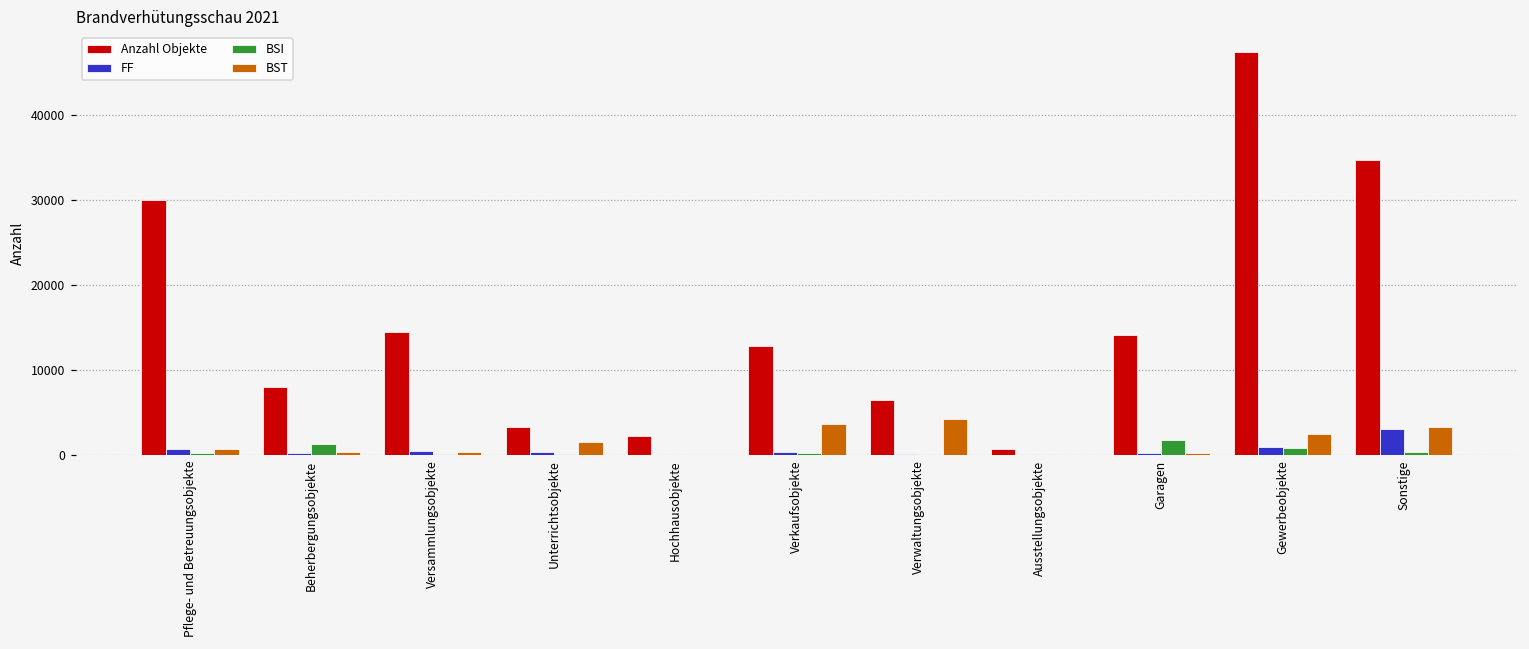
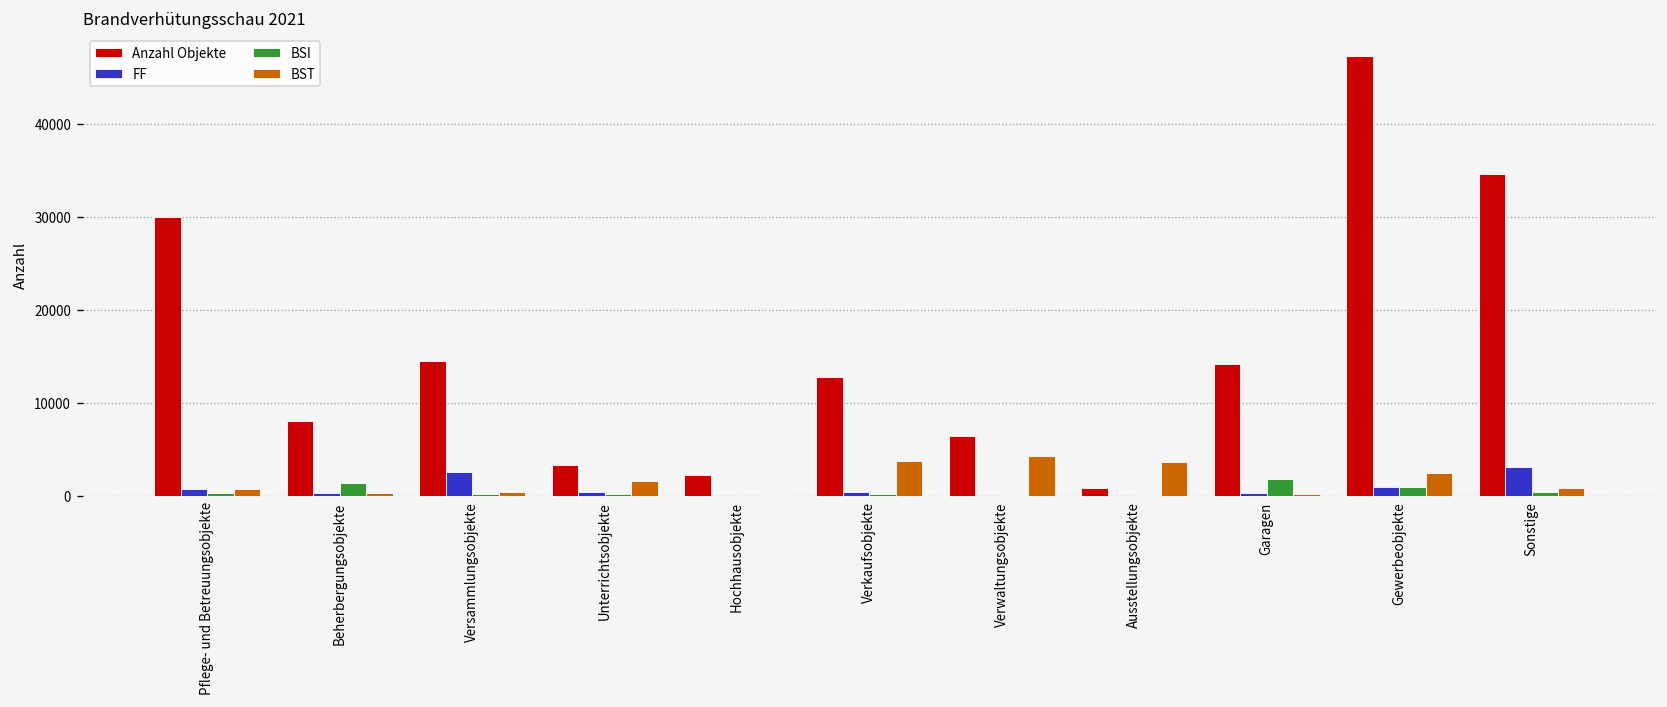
  {
    "Anzahl Objekte": {
      "Pflege- und Betreuungsobjekte": 30000,
      "Beherbergungsobjekte": 8000,
      "Versammlungsobjekte": 14000,
      "Unterrichtsobjekte": 3000,
      "Hochhausobjekte": 2000,
      "Verkaufsobjekte": 13000,
      "Verwaltungsobjekte": 6000,
      "Ausstellungsobjekte": 1000,
      "Garagen": 14000,
      "Gewerbeobjekte": 47000,
      "Sonstige": 35000
    },
    "FF": {
      "Pflege- und Betreuungsobjekte": 1000,
-     "Versammlungsobjekte": 0,
+     "Versammlungsobjekte": 3000,
      "Unterrichtsobjekte": 0,
      "Verkaufsobjekte": 0,
      "Gewerbeobjekte": 1000,
      "Sonstige": 3000
    },
    "BSI": {
      "Beherbergungsobjekte": 1000,
      "Hochhausobjekte": 0,
      "Garagen": 2000,
      "Gewerbeobjekte": 1000,
      "Sonstige": 0
    },
    "BST": {
      "Pflege- und Betreuungsobjekte": 1000,
      "Versammlungsobjekte": 0,
      "Unterrichtsobjekte": 2000,
      "Verkaufsobjekte": 4000,
      "Verwaltungsobjekte": 4000,
-     "Ausstellungsobjekte": 0,
+     "Ausstellungsobjekte": 4000,
      "Gewerbeobjekte": 2000,
-     "Sonstige": 3000
+     "Sonstige": 1000
    }
  }
